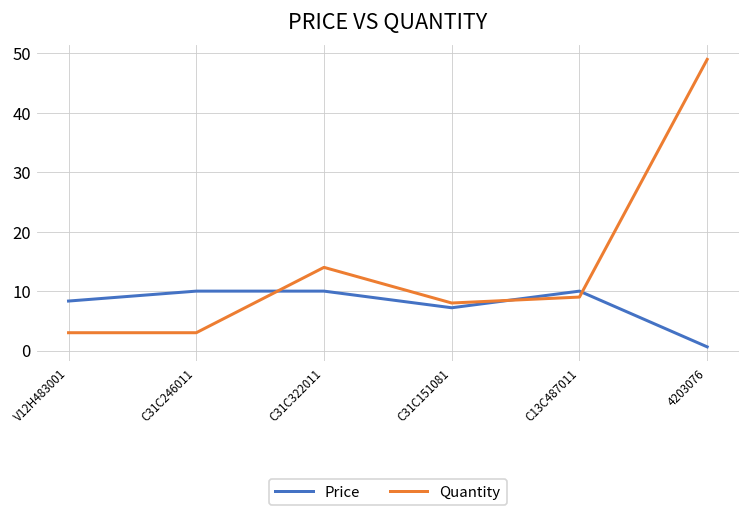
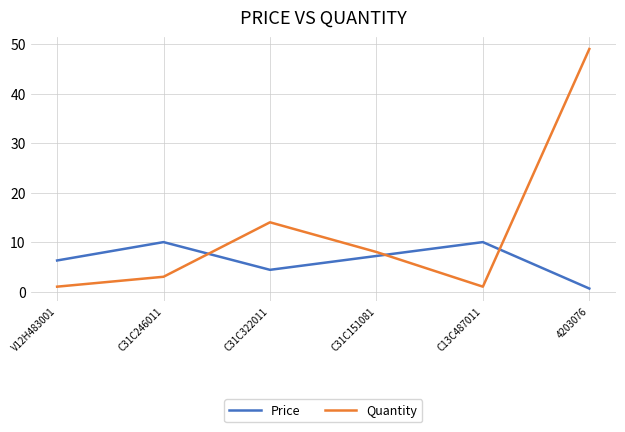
  {
    "Price": {
-     "V12H483001": 8,
+     "V12H483001": 6,
      "C31C246011": 10,
-     "C31C322011": 10,
+     "C31C322011": 4,
      "C31C151081": 7,
      "C13C487011": 10,
      "4203076": 1
    },
    "Quantity": {
-     "V12H483001": 3,
+     "V12H483001": 1,
      "C31C246011": 3,
      "C31C322011": 14,
      "C31C151081": 8,
-     "C13C487011": 9,
+     "C13C487011": 1,
      "4203076": 49
    }
  }
